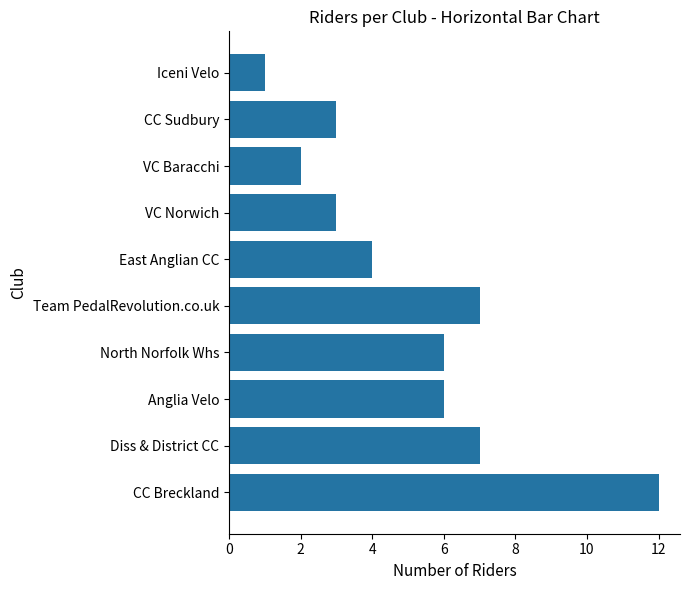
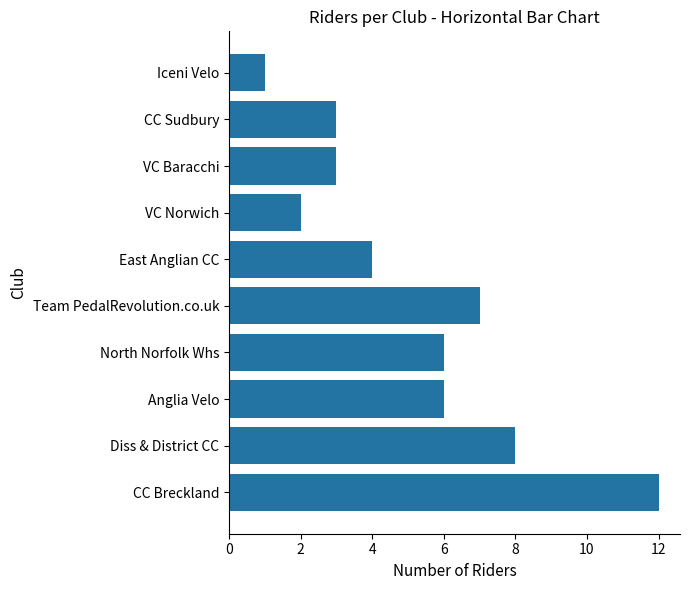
  {
    "Iceni Velo": 1,
    "CC Sudbury": 3,
-   "VC Baracchi": 2,
-   "VC Norwich": 3,
+   "VC Baracchi": 3,
+   "VC Norwich": 2,
    "East Anglian CC": 4,
    "Team PedalRevolution.co.uk": 7,
    "North Norfolk Whs": 6,
    "Anglia Velo": 6,
-   "Diss & District CC": 7,
+   "Diss & District CC": 8,
    "CC Breckland": 12
  }
